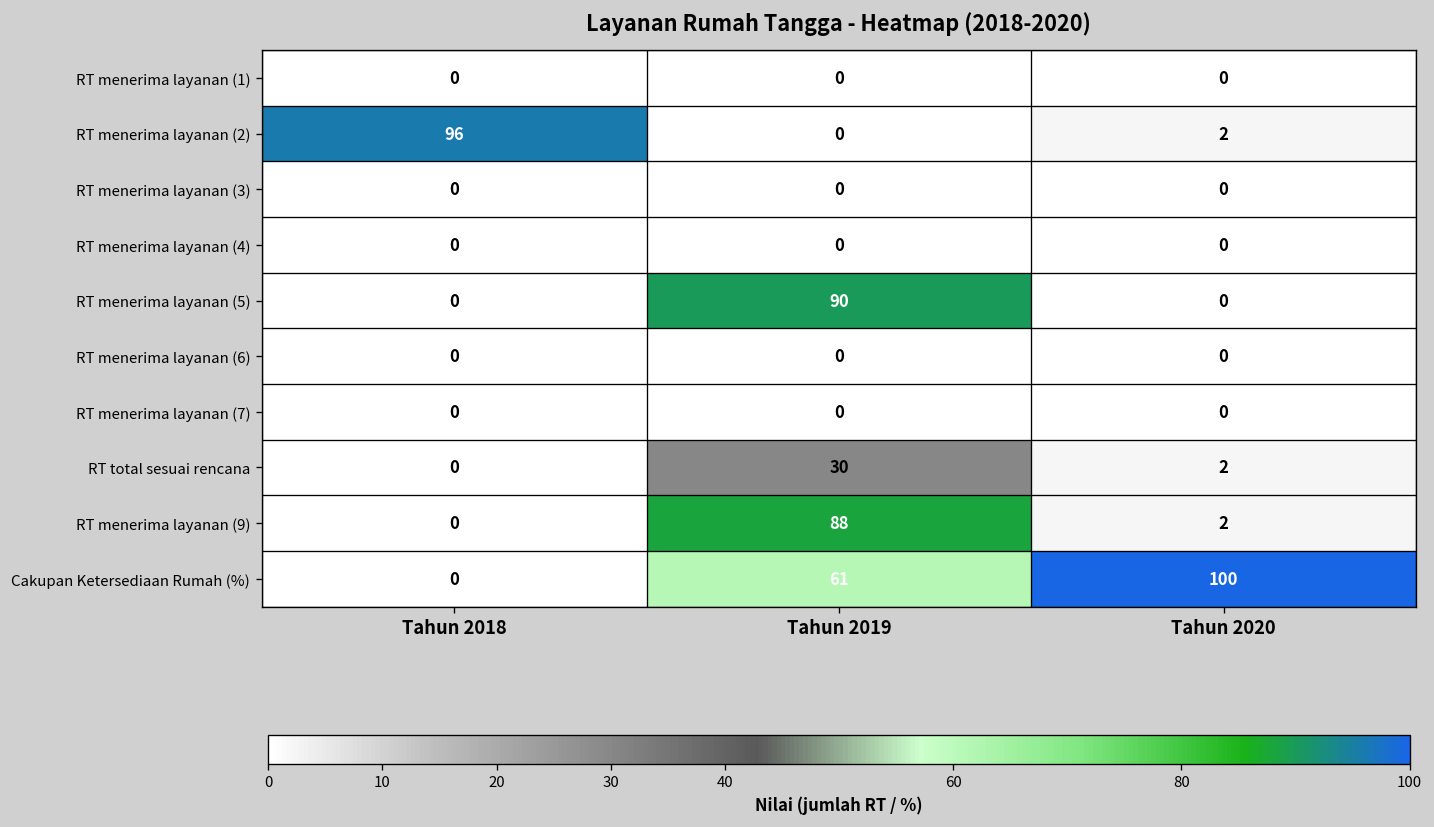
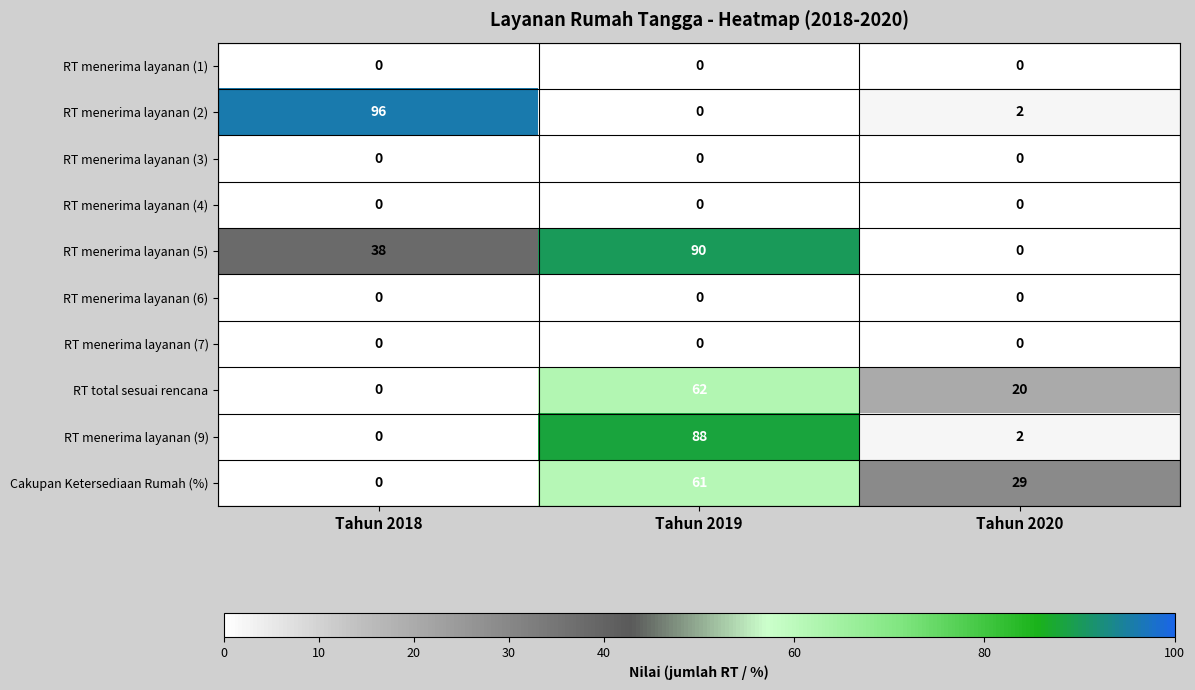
  {
    "RT menerima layanan (1)": {
      "Tahun 2018": 0,
      "Tahun 2019": 0,
      "Tahun 2020": 0
    },
    "RT menerima layanan (2)": {
      "Tahun 2018": 96,
      "Tahun 2019": 0,
      "Tahun 2020": 2
    },
    "RT menerima layanan (3)": {
      "Tahun 2018": 0,
      "Tahun 2019": 0,
      "Tahun 2020": 0
    },
    "RT menerima layanan (4)": {
      "Tahun 2018": 0,
      "Tahun 2019": 0,
      "Tahun 2020": 0
    },
    "RT menerima layanan (5)": {
-     "Tahun 2018": 0,
+     "Tahun 2018": 38,
      "Tahun 2019": 90,
      "Tahun 2020": 0
    },
    "RT menerima layanan (6)": {
      "Tahun 2018": 0,
      "Tahun 2019": 0,
      "Tahun 2020": 0
    },
    "RT menerima layanan (7)": {
      "Tahun 2018": 0,
      "Tahun 2019": 0,
      "Tahun 2020": 0
    },
    "RT total sesuai rencana": {
      "Tahun 2018": 0,
-     "Tahun 2019": 30,
-     "Tahun 2020": 2
+     "Tahun 2019": 62,
+     "Tahun 2020": 20
    },
    "RT menerima layanan (9)": {
      "Tahun 2018": 0,
      "Tahun 2019": 88,
      "Tahun 2020": 2
    },
    "Cakupan Ketersediaan Rumah (%)": {
      "Tahun 2018": 0,
      "Tahun 2019": 61,
-     "Tahun 2020": 100
+     "Tahun 2020": 29
    }
  }
